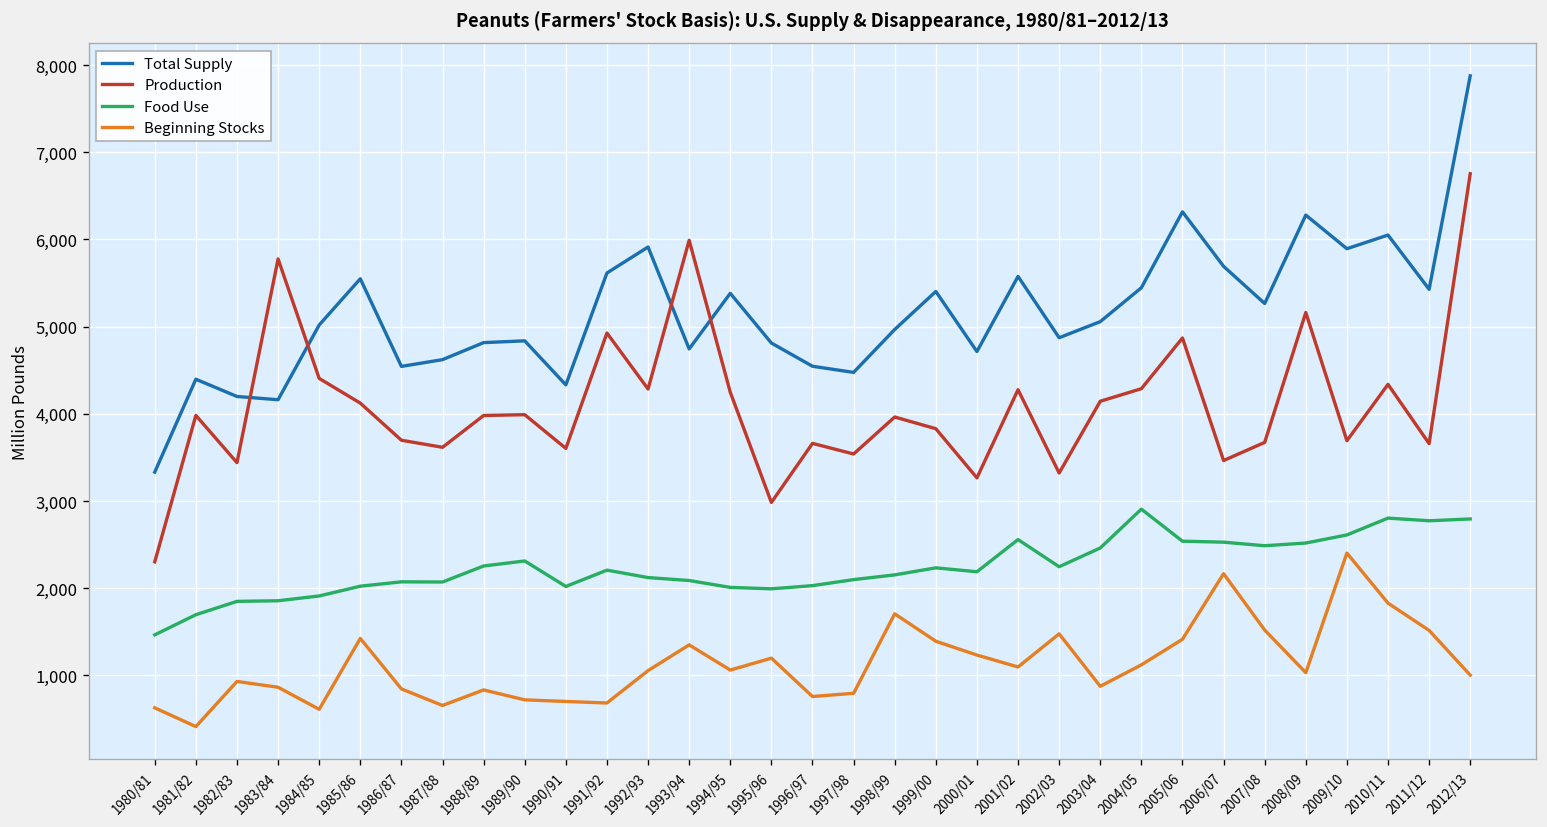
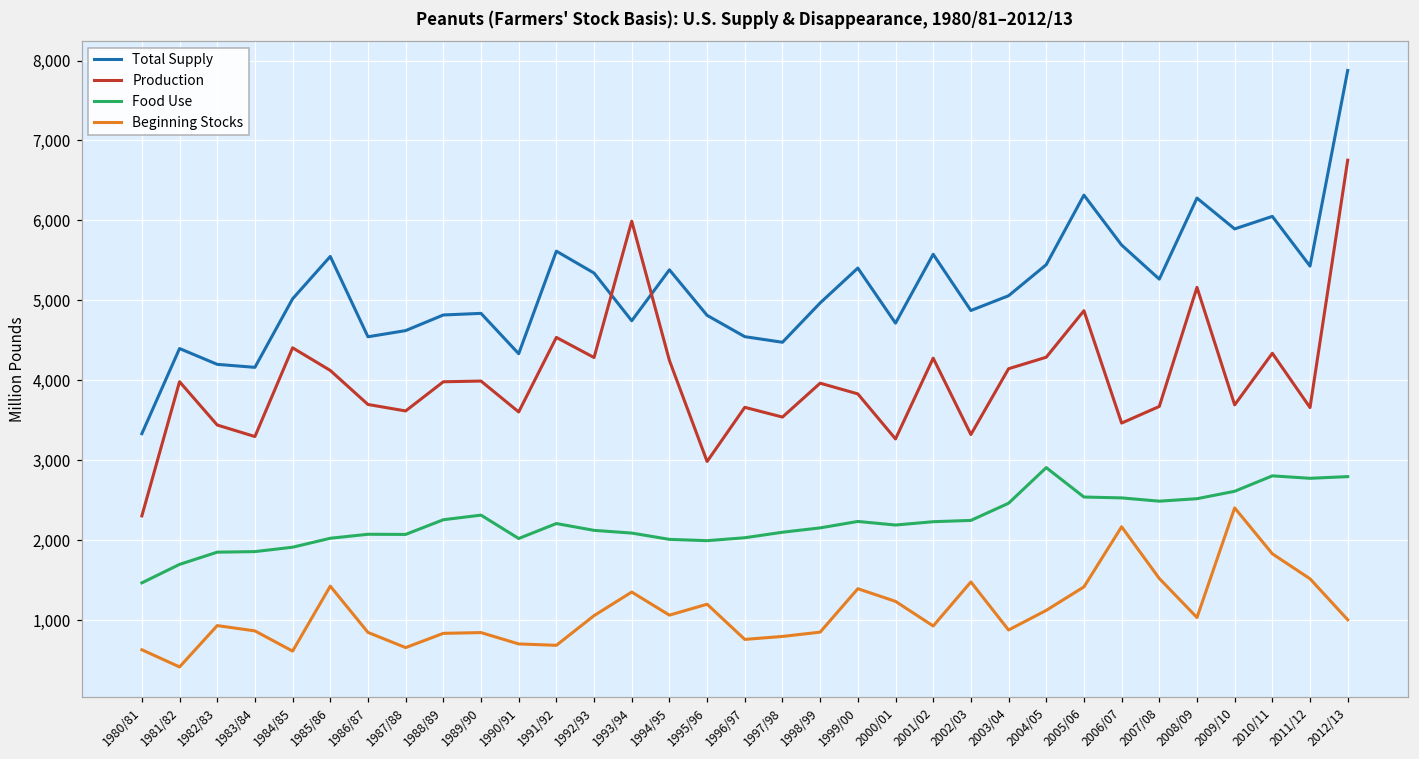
  {
    "Total Supply": {
      "1980/81": "3,300",
      "1981/82": "4,400",
      "1982/83": "4,200",
      "1983/84": "4,200",
      "1984/85": "5,000",
      "1985/86": "5,500",
      "1986/87": "4,500",
      "1987/88": "4,600",
      "1988/89": "4,800",
      "1989/90": "4,800",
      "1990/91": "4,300",
      "1991/92": "5,600",
-     "1992/93": "5,900",
+     "1992/93": "5,300",
      "1993/94": "4,700",
      "1994/95": "5,400",
      "1995/96": "4,800",
      "1996/97": "4,500",
      "1997/98": "4,500",
      "1998/99": "5,000",
      "1999/00": "5,400",
      "2000/01": "4,700",
      "2001/02": "5,600",
      "2002/03": "4,900",
      "2003/04": "5,100",
      "2004/05": "5,400",
      "2005/06": "6,300",
      "2006/07": "5,700",
      "2007/08": "5,300",
      "2008/09": "6,300",
      "2009/10": "5,900",
      "2010/11": "6,100",
      "2011/12": "5,400",
      "2012/13": "7,900"
    },
    "Production": {
      "1980/81": "2,300",
      "1981/82": "4,000",
      "1982/83": "3,400",
-     "1983/84": "5,800",
+     "1983/84": "3,300",
      "1984/85": "4,400",
      "1985/86": "4,100",
      "1986/87": "3,700",
      "1987/88": "3,600",
      "1988/89": "4,000",
      "1989/90": "4,000",
      "1990/91": "3,600",
-     "1991/92": "4,900",
+     "1991/92": "4,500",
      "1992/93": "4,300",
      "1993/94": "6,000",
      "1994/95": "4,200",
      "1995/96": "3,000",
      "1996/97": "3,700",
      "1997/98": "3,500",
      "1998/99": "4,000",
      "1999/00": "3,800",
      "2000/01": "3,300",
      "2001/02": "4,300",
      "2002/03": "3,300",
      "2003/04": "4,100",
      "2004/05": "4,300",
      "2005/06": "4,900",
      "2006/07": "3,500",
      "2007/08": "3,700",
      "2008/09": "5,200",
      "2009/10": "3,700",
      "2010/11": "4,300",
      "2011/12": "3,700",
      "2012/13": "6,800"
    },
    "Food Use": {
      "1980/81": "1,500",
      "1981/82": "1,700",
      "1982/83": "1,800",
      "1983/84": "1,900",
      "1984/85": "1,900",
      "1985/86": "2,000",
      "1986/87": "2,100",
      "1987/88": "2,100",
      "1988/89": "2,300",
      "1989/90": "2,300",
      "1990/91": "2,000",
      "1991/92": "2,200",
      "1992/93": "2,100",
      "1993/94": "2,100",
      "1994/95": "2,000",
      "1995/96": "2,000",
      "1996/97": "2,000",
      "1997/98": "2,100",
      "1998/99": "2,200",
      "1999/00": "2,200",
      "2000/01": "2,200",
-     "2001/02": "2,600",
+     "2001/02": "2,200",
      "2002/03": "2,200",
      "2003/04": "2,500",
      "2004/05": "2,900",
      "2005/06": "2,500",
      "2006/07": "2,500",
      "2007/08": "2,500",
      "2008/09": "2,500",
      "2009/10": "2,600",
      "2010/11": "2,800",
      "2011/12": "2,800",
      "2012/13": "2,800"
    },
    "Beginning Stocks": {
      "1980/81": "600",
      "1981/82": "400",
      "1982/83": "900",
      "1983/84": "900",
      "1984/85": "600",
      "1985/86": "1,400",
      "1986/87": "800",
      "1987/88": "700",
      "1988/89": "800",
-     "1989/90": "700",
+     "1989/90": "800",
      "1990/91": "700",
      "1991/92": "700",
      "1992/93": "1,100",
      "1993/94": "1,400",
      "1994/95": "1,100",
      "1995/96": "1,200",
      "1996/97": "800",
      "1997/98": "800",
-     "1998/99": "1,700",
+     "1998/99": "800",
      "1999/00": "1,400",
      "2000/01": "1,200",
-     "2001/02": "1,100",
+     "2001/02": "900",
      "2002/03": "1,500",
      "2003/04": "900",
      "2004/05": "1,100",
      "2005/06": "1,400",
      "2006/07": "2,200",
      "2007/08": "1,500",
      "2008/09": "1,000",
      "2009/10": "2,400",
      "2010/11": "1,800",
      "2011/12": "1,500",
      "2012/13": "1,000"
    }
  }
